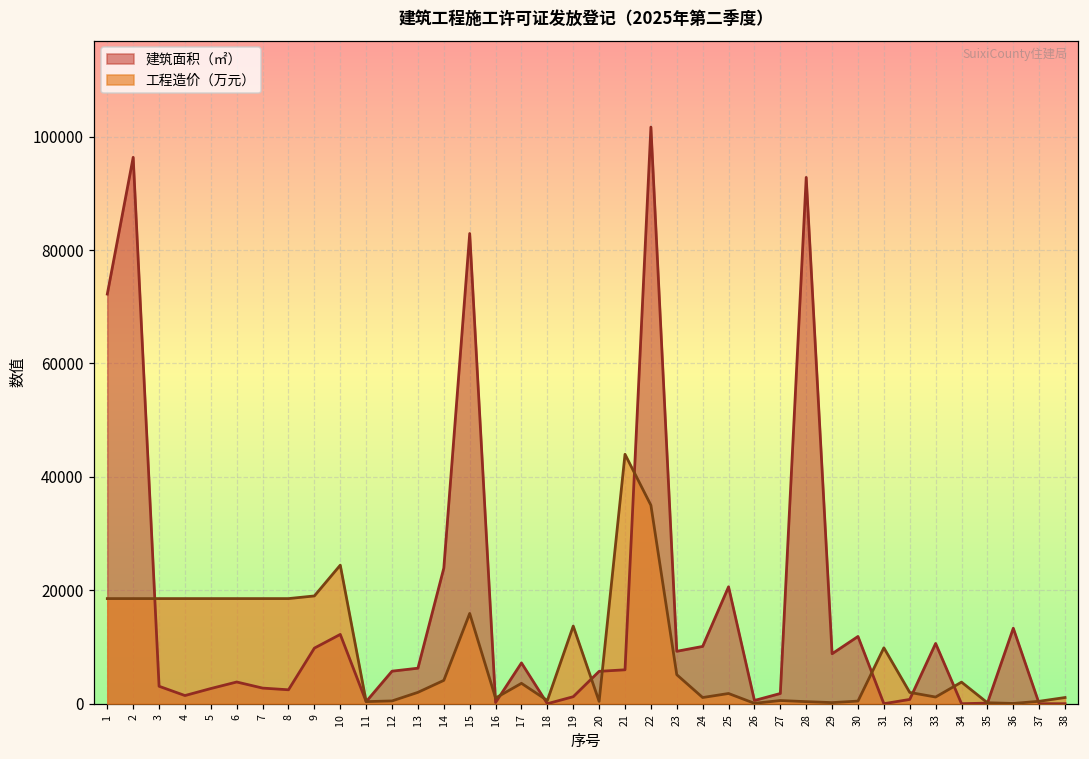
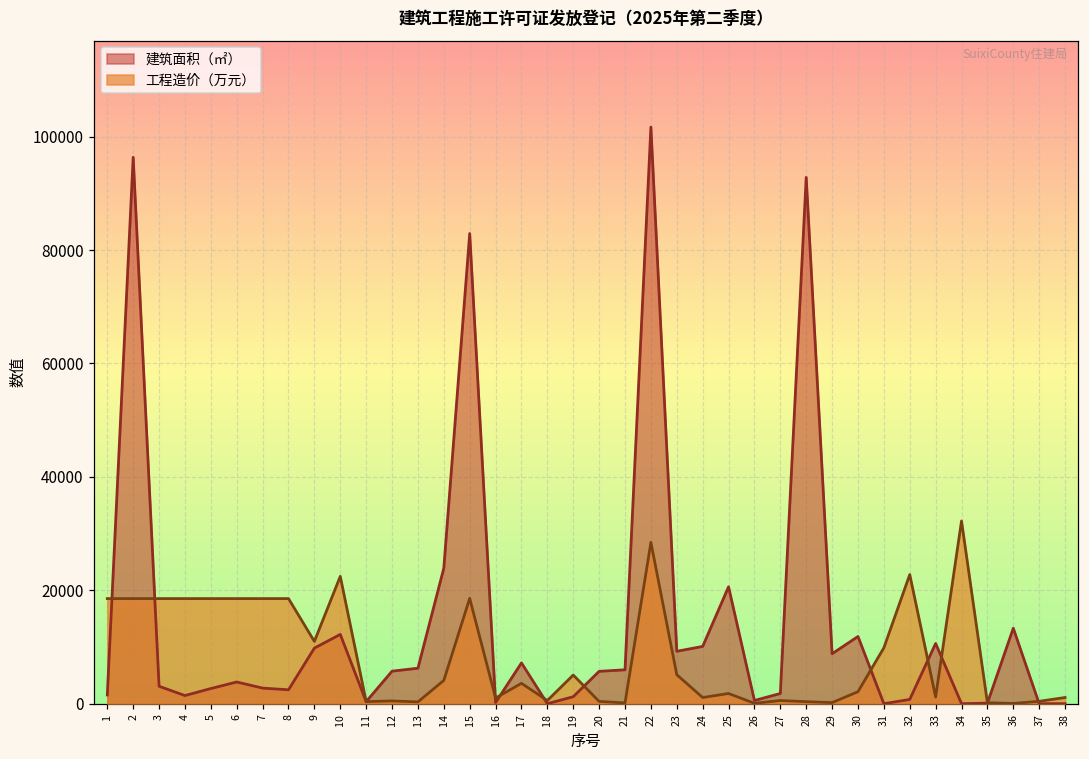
  {
    "建筑面积（㎡）": {
-     "1": 72000,
+     "1": 2000,
      "2": 96000,
      "3": 3000,
      "4": 1000,
      "5": 3000,
      "6": 4000,
      "7": 3000,
      "8": 2000,
      "9": 10000,
      "10": 12000,
      "12": 6000,
      "13": 6000,
      "14": 24000,
      "15": 83000,
      "16": 0,
      "17": 7000,
      "18": 0,
      "19": 1000,
      "20": 6000,
      "21": 6000,
      "22": 102000,
      "23": 9000,
      "24": 10000,
      "25": 21000,
      "26": 1000,
      "27": 2000,
      "28": 93000,
      "29": 9000,
      "30": 12000,
      "31": 0,
      "32": 1000,
      "33": 11000,
      "34": 0,
      "36": 13000,
      "38": 0
    },
    "工程造价（万元）": {
      "1": 19000,
      "2": 19000,
      "3": 19000,
      "4": 19000,
      "5": 19000,
      "6": 19000,
      "7": 19000,
      "8": 19000,
-     "9": 19000,
-     "10": 24000,
+     "9": 11000,
+     "10": 22000,
      "12": 0,
-     "13": 2000,
+     "13": 0,
      "14": 4000,
-     "15": 16000,
+     "15": 19000,
      "16": 1000,
      "17": 4000,
      "18": 1000,
-     "19": 14000,
+     "19": 5000,
      "20": 0,
-     "21": 44000,
-     "22": 35000,
+     "21": 0,
+     "22": 28000,
      "23": 5000,
      "24": 1000,
      "25": 2000,
      "26": 0,
      "27": 1000,
      "28": 0,
      "29": 0,
-     "30": 0,
+     "30": 2000,
      "31": 10000,
-     "32": 2000,
+     "32": 23000,
      "33": 1000,
-     "34": 4000,
+     "34": 32000,
      "36": 0,
      "38": 1000
    }
  }
